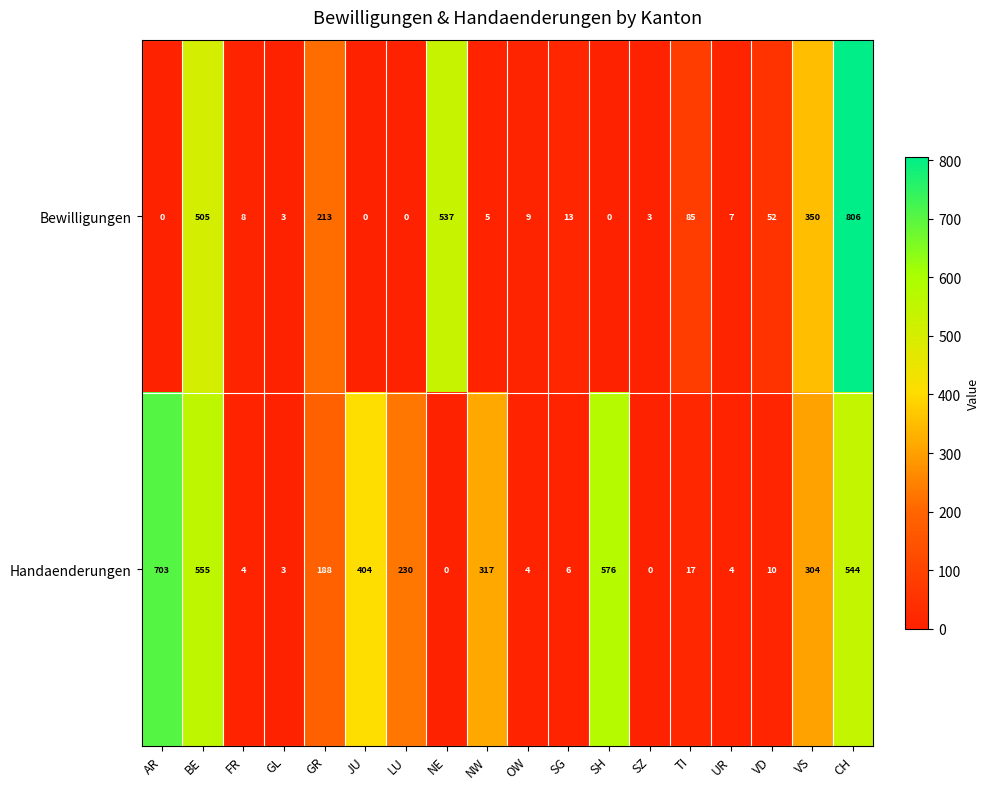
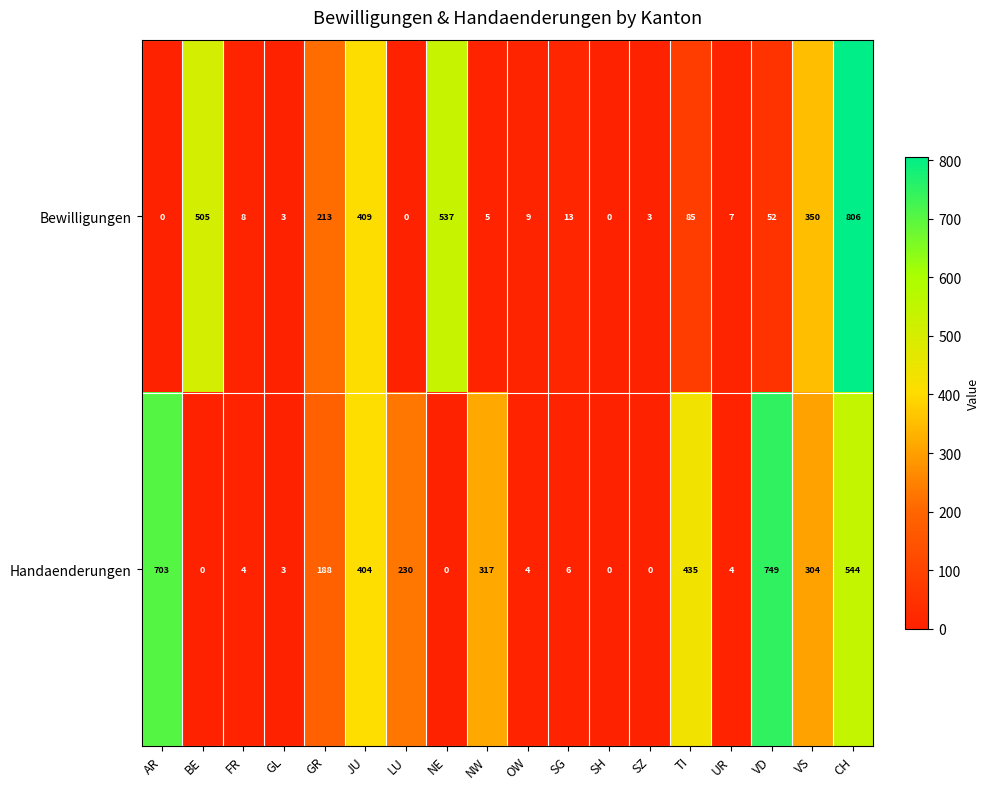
  {
    "Bewilligungen": {
      "AR": 0,
      "BE": 505,
      "FR": 8,
      "GL": 3,
      "GR": 213,
-     "JU": 0,
+     "JU": 409,
      "LU": 0,
      "NE": 537,
      "NW": 5,
      "OW": 9,
      "SG": 13,
      "SH": 0,
      "SZ": 3,
      "TI": 85,
      "UR": 7,
      "VD": 52,
      "VS": 350,
      "CH": 806
    },
    "Handaenderungen": {
      "AR": 703,
-     "BE": 555,
+     "BE": 0,
      "FR": 4,
      "GL": 3,
      "GR": 188,
      "JU": 404,
      "LU": 230,
      "NE": 0,
      "NW": 317,
      "OW": 4,
      "SG": 6,
-     "SH": 576,
+     "SH": 0,
      "SZ": 0,
-     "TI": 17,
+     "TI": 435,
      "UR": 4,
-     "VD": 10,
+     "VD": 749,
      "VS": 304,
      "CH": 544
    }
  }
